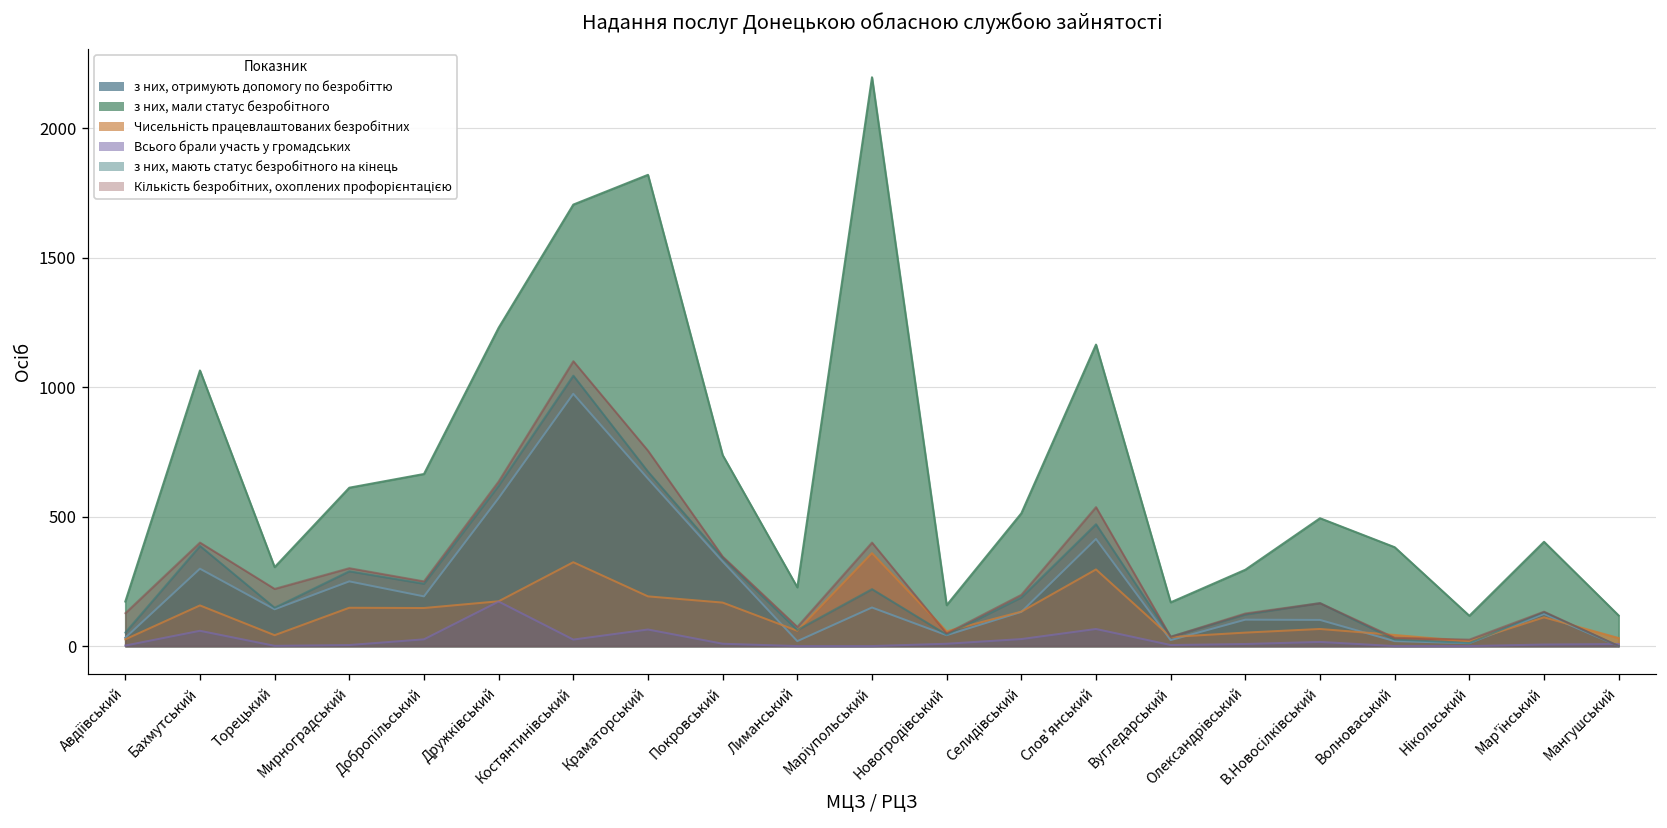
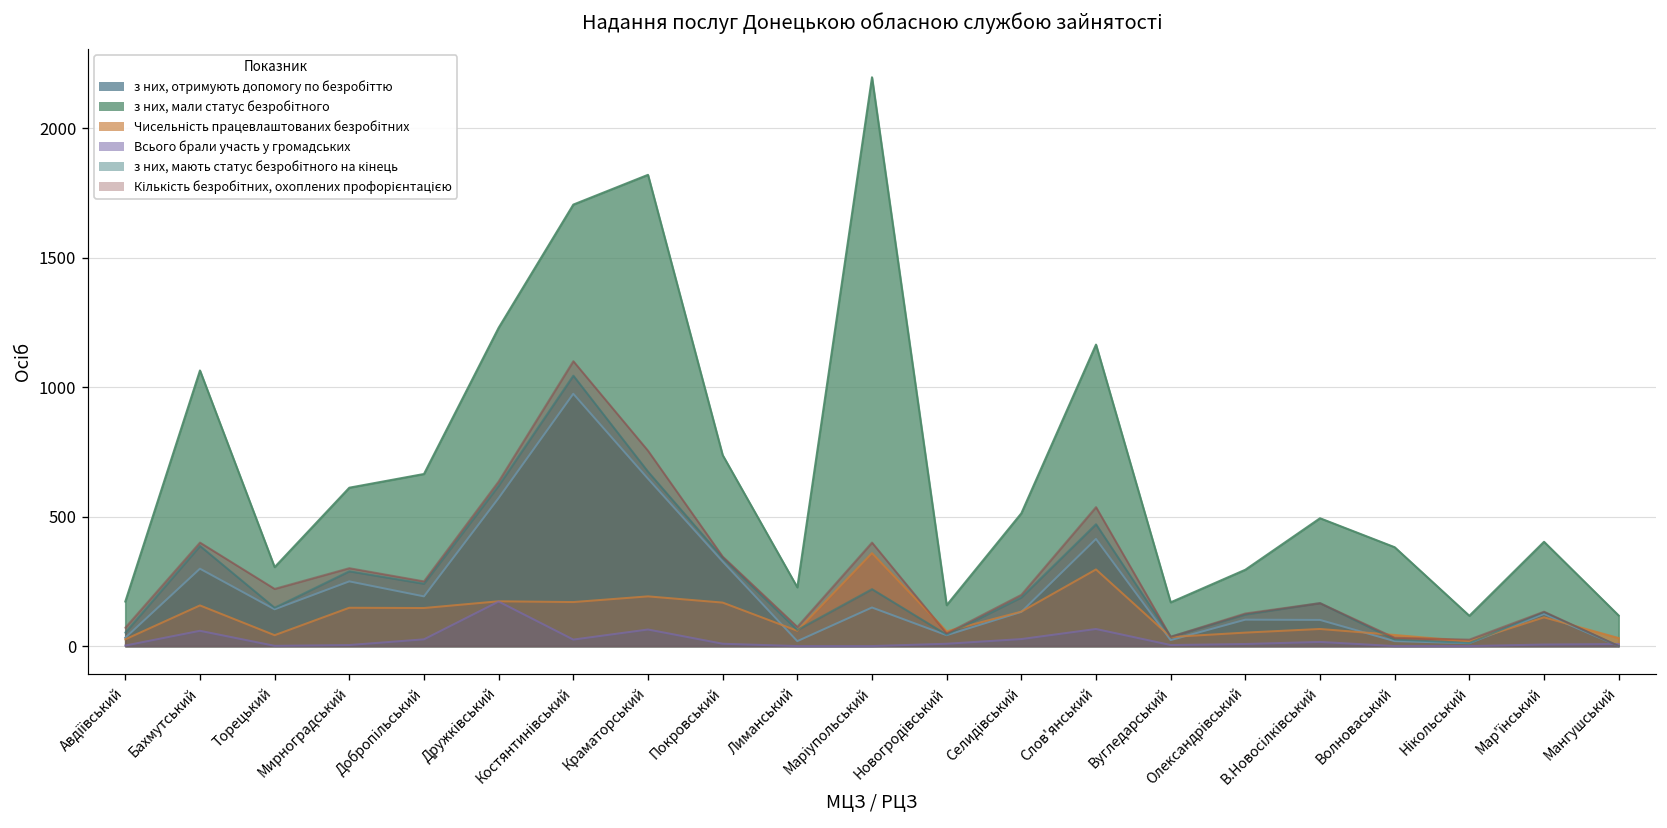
  {
    "Чисельність працевлаштованих безробітних": {
      "Бахмутський": 160,
      "Торецький": 40,
      "Мирноградський": 150,
      "Добропільський": 150,
-     "Костянтинівський": 320,
+     "Костянтинівський": 170,
      "Краматорський": 190,
      "Покровський": 170,
      "Маріупольський": 360,
      "Слов'янський": 300,
      "Олександрівський": 50,
      "В.Новосілківський": 70,
      "Мар'їнський": 110,
      "Мангушський": 30
    },
    "Кількість безробітних, охоплених профорієнтацією": {
-     "Авдіївський": 130,
+     "Авдіївський": 70,
      "Бахмутський": 400,
      "Торецький": 220,
      "Дружківський": 640,
      "Костянтинівський": 1100,
      "Краматорський": 760,
      "Лиманський": 70,
      "Маріупольський": 400,
      "Слов'янський": 540
    }
  }
